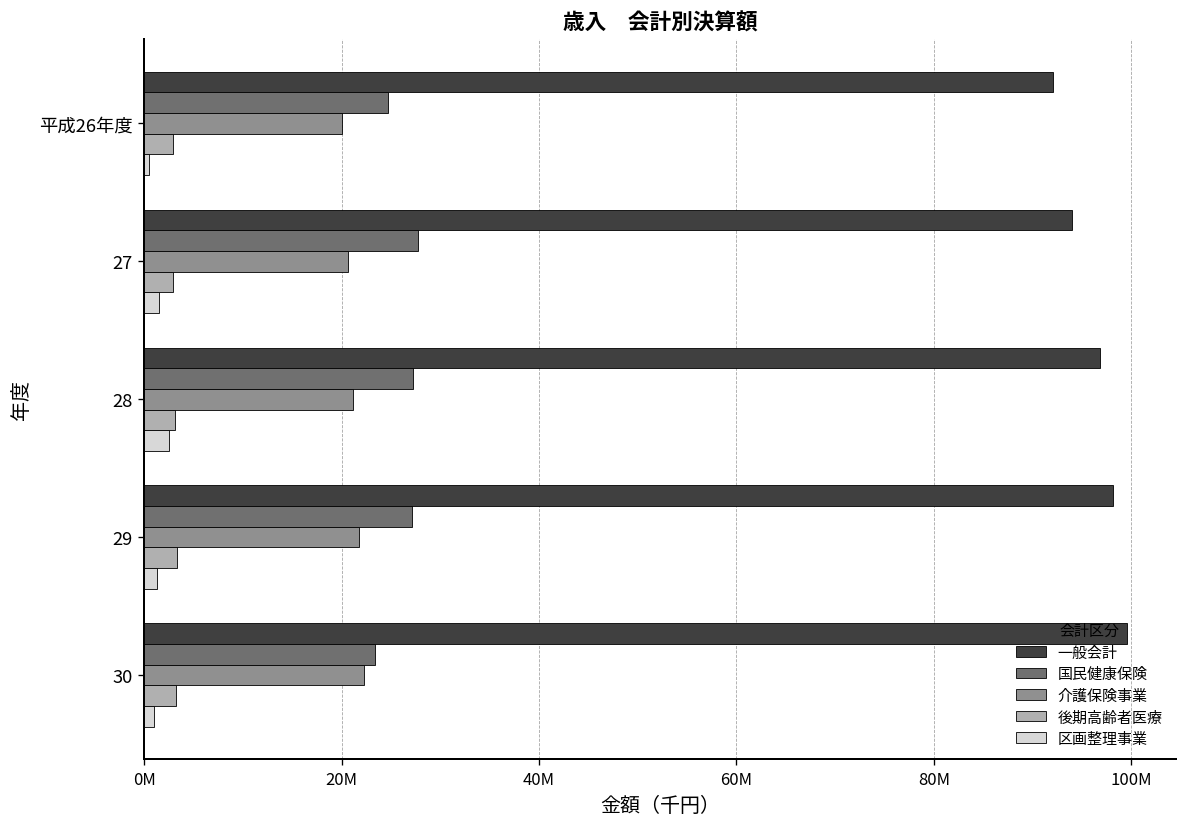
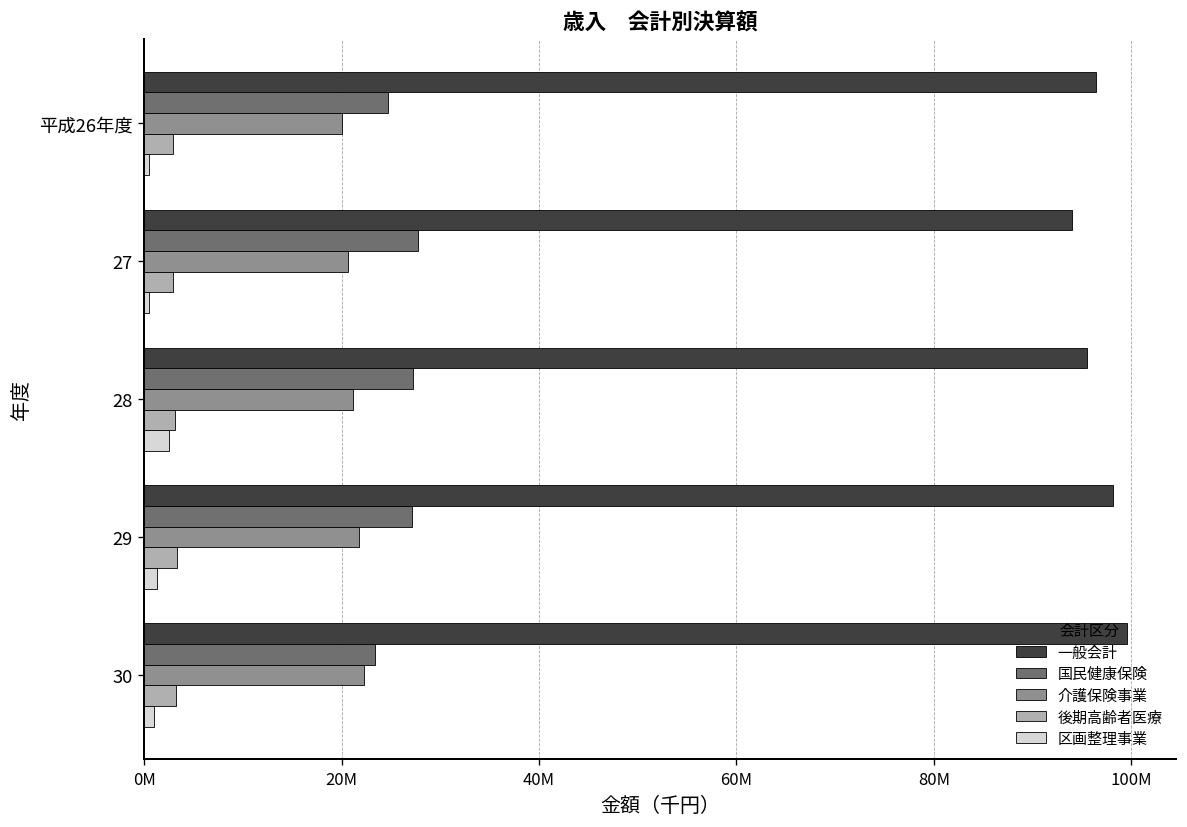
  {
    "一般会計": {
-     "平成26年度": 92000000,
+     "平成26年度": 96000000,
      "27": 94000000,
-     "28": 97000000,
+     "28": 96000000,
      "29": 98000000,
      "30": 100000000
    },
    "区画整理事業": {
      "平成26年度": 1000000,
-     "27": 1000000,
+     "27": 0,
      "28": 3000000,
      "29": 1000000,
      "30": 1000000
    }
  }
